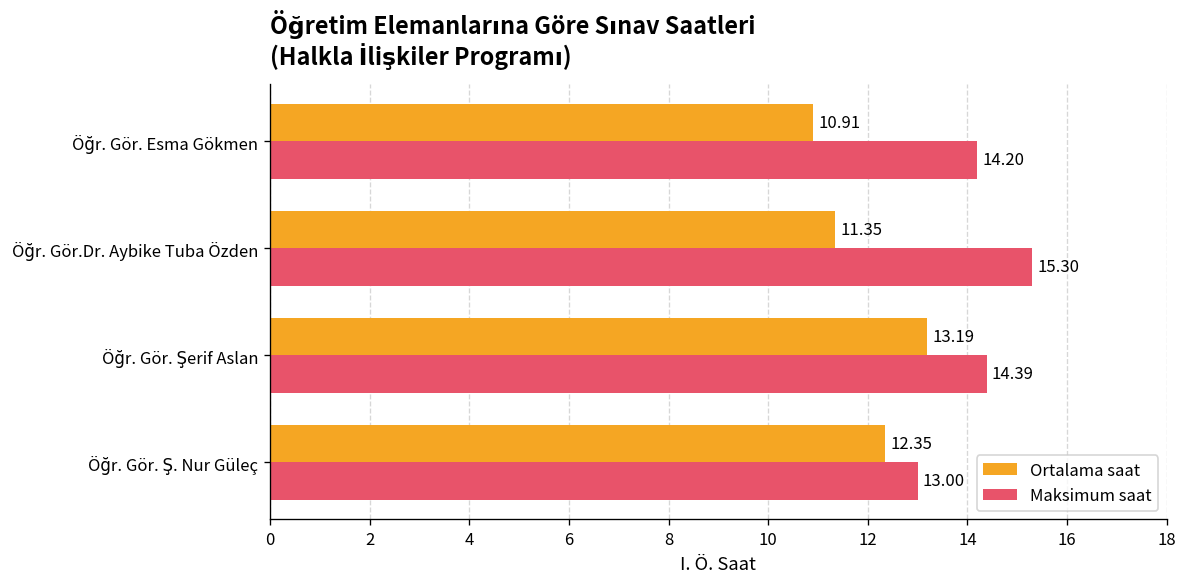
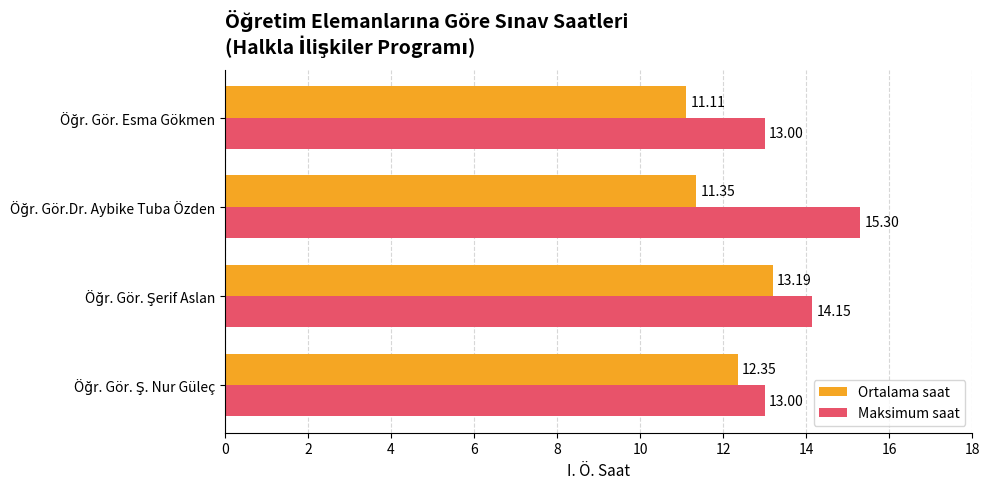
  {
    "Ortalama saat": {
-     "Öğr. Gör. Esma Gökmen": 10.91,
+     "Öğr. Gör. Esma Gökmen": 11.11,
      "Öğr. Gör.Dr. Aybike Tuba Özden": 11.35,
      "Öğr. Gör. Şerif Aslan": 13.19,
      "Öğr. Gör. Ş. Nur Güleç": 12.35
    },
    "Maksimum saat": {
-     "Öğr. Gör. Esma Gökmen": 14.20,
+     "Öğr. Gör. Esma Gökmen": 13.00,
      "Öğr. Gör.Dr. Aybike Tuba Özden": 15.30,
-     "Öğr. Gör. Şerif Aslan": 14.39,
+     "Öğr. Gör. Şerif Aslan": 14.15,
      "Öğr. Gör. Ş. Nur Güleç": 13.00
    }
  }
